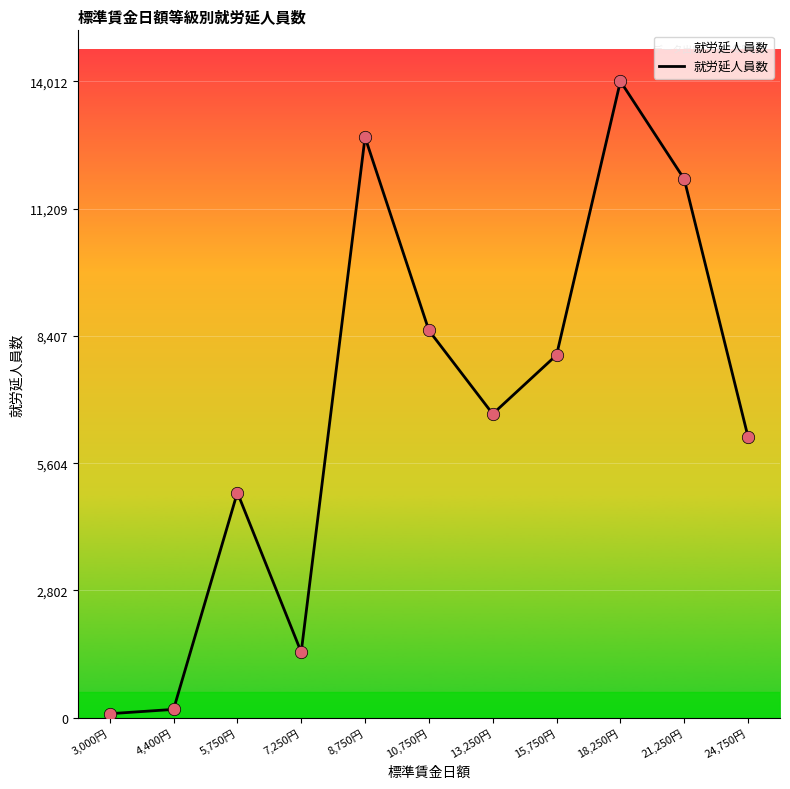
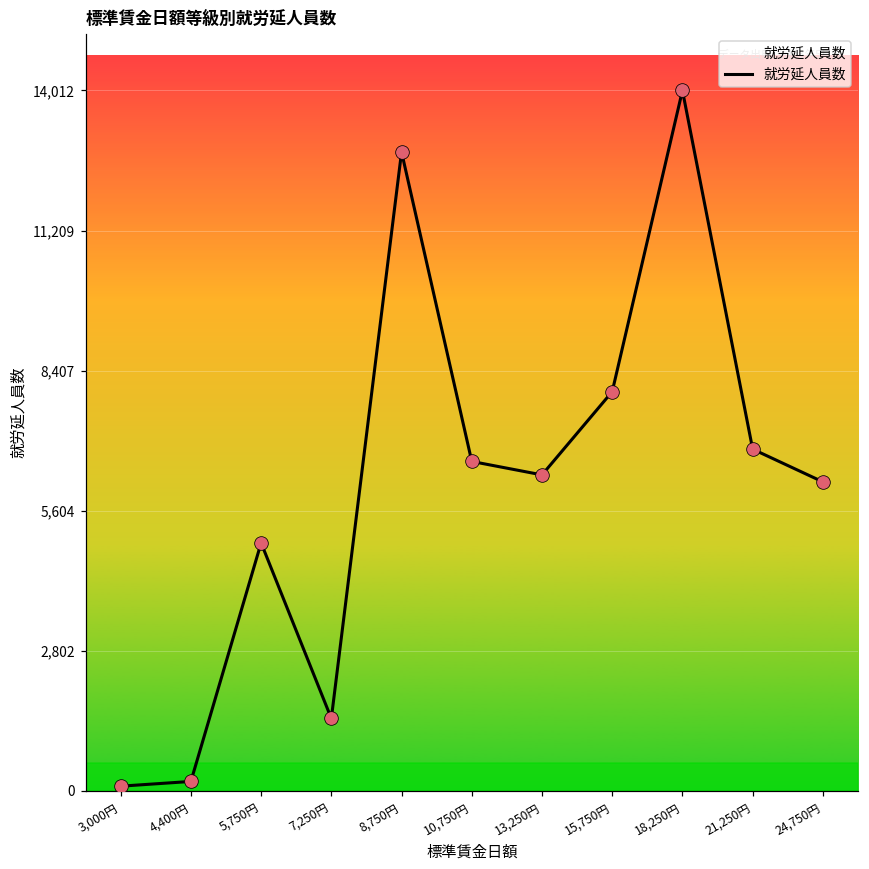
  {
    "5,750円": "5,000",
    "7,250円": "1,400",
    "8,750円": "12,800",
-   "10,750円": "8,500",
-   "13,250円": "6,700",
+   "10,750円": "6,600",
+   "13,250円": "6,300",
    "15,750円": "8,000",
    "18,250円": "14,000",
-   "21,250円": "11,900",
+   "21,250円": "6,800",
    "24,750円": "6,200"
  }
